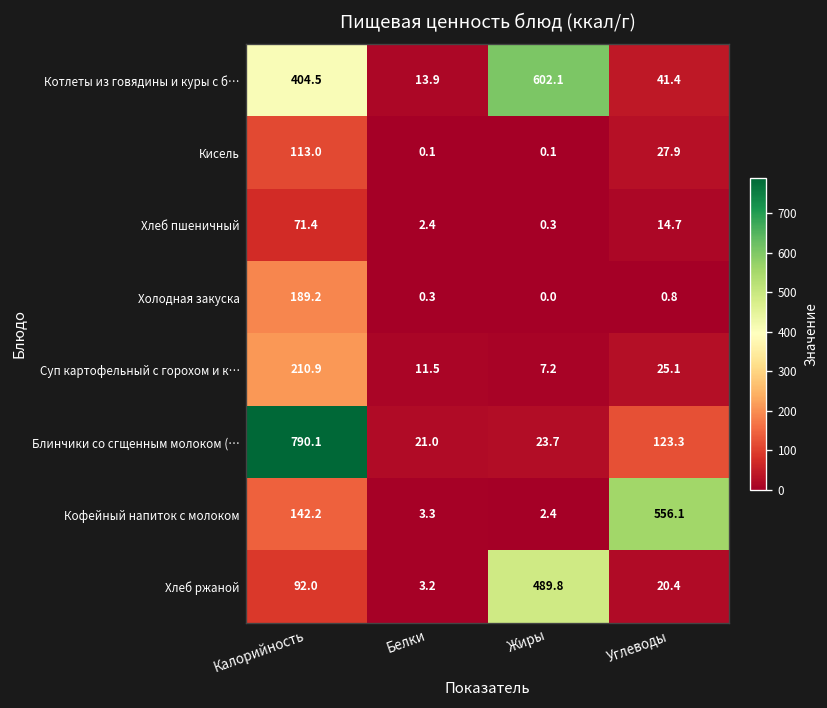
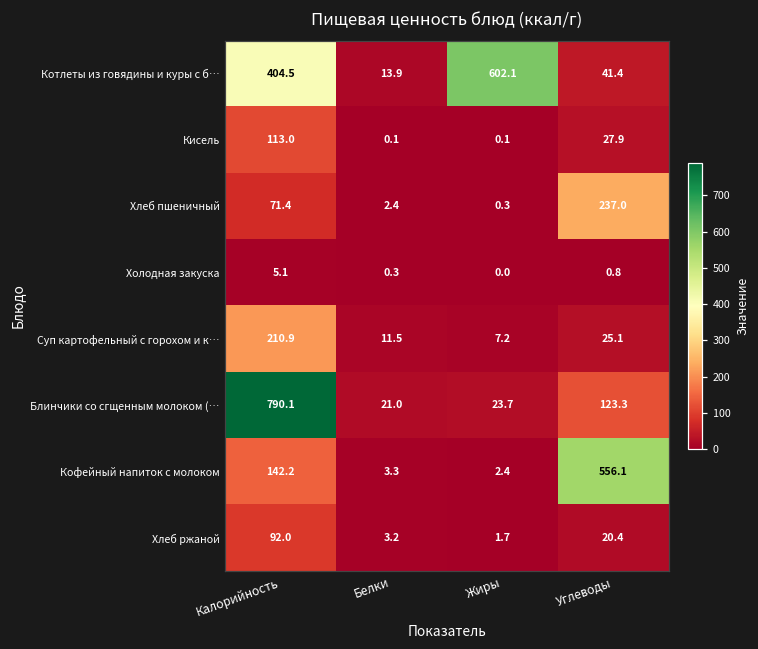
  {
    "Котлеты из говядины и куры с б…": {
      "Калорийность": 404.5,
      "Белки": 13.9,
      "Жиры": 602.1,
      "Углеводы": 41.4
    },
    "Кисель": {
      "Калорийность": 113.0,
      "Белки": 0.1,
      "Жиры": 0.1,
      "Углеводы": 27.9
    },
    "Хлеб пшеничный": {
      "Калорийность": 71.4,
      "Белки": 2.4,
      "Жиры": 0.3,
-     "Углеводы": 14.7
+     "Углеводы": 237.0
    },
    "Холодная закуска": {
-     "Калорийность": 189.2,
+     "Калорийность": 5.1,
      "Белки": 0.3,
      "Жиры": 0.0,
      "Углеводы": 0.8
    },
    "Суп картофельный с горохом и к…": {
      "Калорийность": 210.9,
      "Белки": 11.5,
      "Жиры": 7.2,
      "Углеводы": 25.1
    },
    "Блинчики со сгщенным молоком (…": {
      "Калорийность": 790.1,
      "Белки": 21.0,
      "Жиры": 23.7,
      "Углеводы": 123.3
    },
    "Кофейный напиток с молоком": {
      "Калорийность": 142.2,
      "Белки": 3.3,
      "Жиры": 2.4,
      "Углеводы": 556.1
    },
    "Хлеб ржаной": {
      "Калорийность": 92.0,
      "Белки": 3.2,
-     "Жиры": 489.8,
+     "Жиры": 1.7,
      "Углеводы": 20.4
    }
  }
